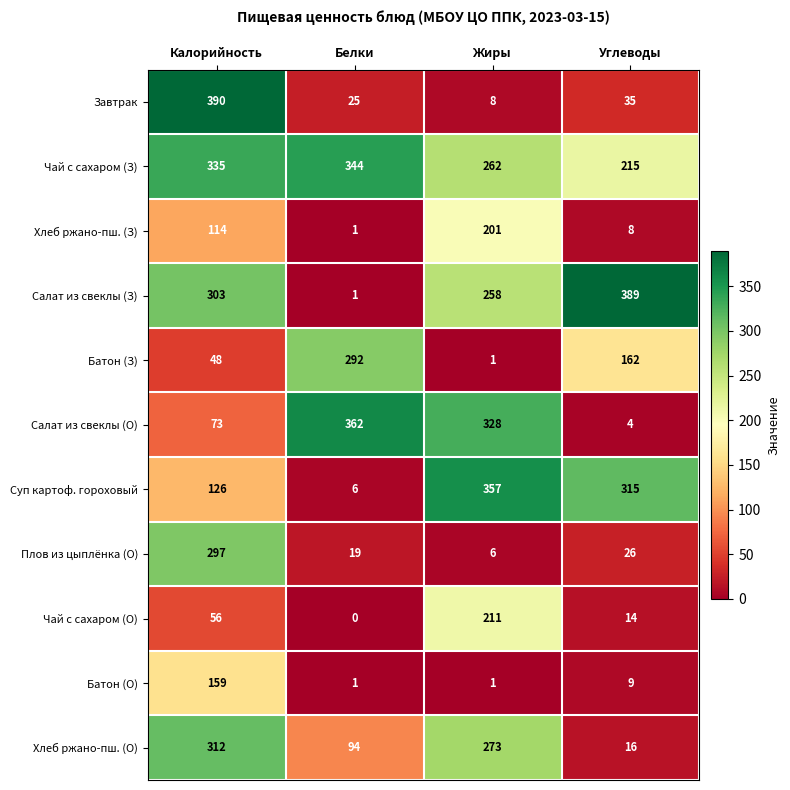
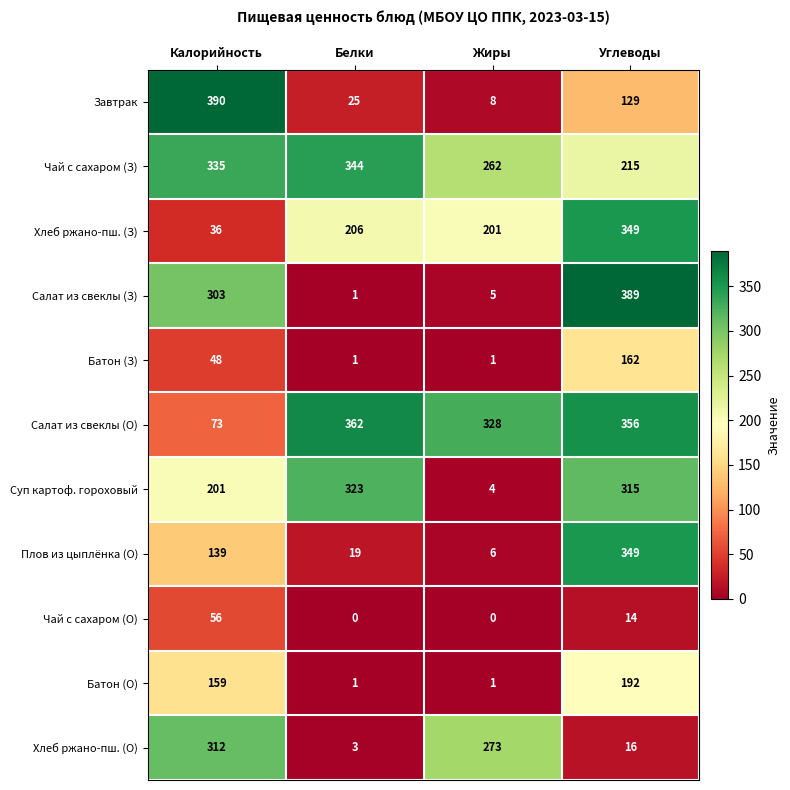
  {
    "Завтрак": {
      "Калорийность": 390,
      "Белки": 25,
      "Жиры": 8,
-     "Углеводы": 35
+     "Углеводы": 129
    },
    "Чай с сахаром (З)": {
      "Калорийность": 335,
      "Белки": 344,
      "Жиры": 262,
      "Углеводы": 215
    },
    "Хлеб ржано-пш. (З)": {
-     "Калорийность": 114,
-     "Белки": 1,
+     "Калорийность": 36,
+     "Белки": 206,
      "Жиры": 201,
-     "Углеводы": 8
+     "Углеводы": 349
    },
    "Салат из свеклы (З)": {
      "Калорийность": 303,
      "Белки": 1,
-     "Жиры": 258,
+     "Жиры": 5,
      "Углеводы": 389
    },
    "Батон (З)": {
      "Калорийность": 48,
-     "Белки": 292,
+     "Белки": 1,
      "Жиры": 1,
      "Углеводы": 162
    },
    "Салат из свеклы (О)": {
      "Калорийность": 73,
      "Белки": 362,
      "Жиры": 328,
-     "Углеводы": 4
+     "Углеводы": 356
    },
    "Суп картоф. гороховый": {
-     "Калорийность": 126,
-     "Белки": 6,
-     "Жиры": 357,
+     "Калорийность": 201,
+     "Белки": 323,
+     "Жиры": 4,
      "Углеводы": 315
    },
    "Плов из цыплёнка (О)": {
-     "Калорийность": 297,
+     "Калорийность": 139,
      "Белки": 19,
      "Жиры": 6,
-     "Углеводы": 26
+     "Углеводы": 349
    },
    "Чай с сахаром (О)": {
      "Калорийность": 56,
      "Белки": 0,
-     "Жиры": 211,
+     "Жиры": 0,
      "Углеводы": 14
    },
    "Батон (О)": {
      "Калорийность": 159,
      "Белки": 1,
      "Жиры": 1,
-     "Углеводы": 9
+     "Углеводы": 192
    },
    "Хлеб ржано-пш. (О)": {
      "Калорийность": 312,
-     "Белки": 94,
+     "Белки": 3,
      "Жиры": 273,
      "Углеводы": 16
    }
  }
